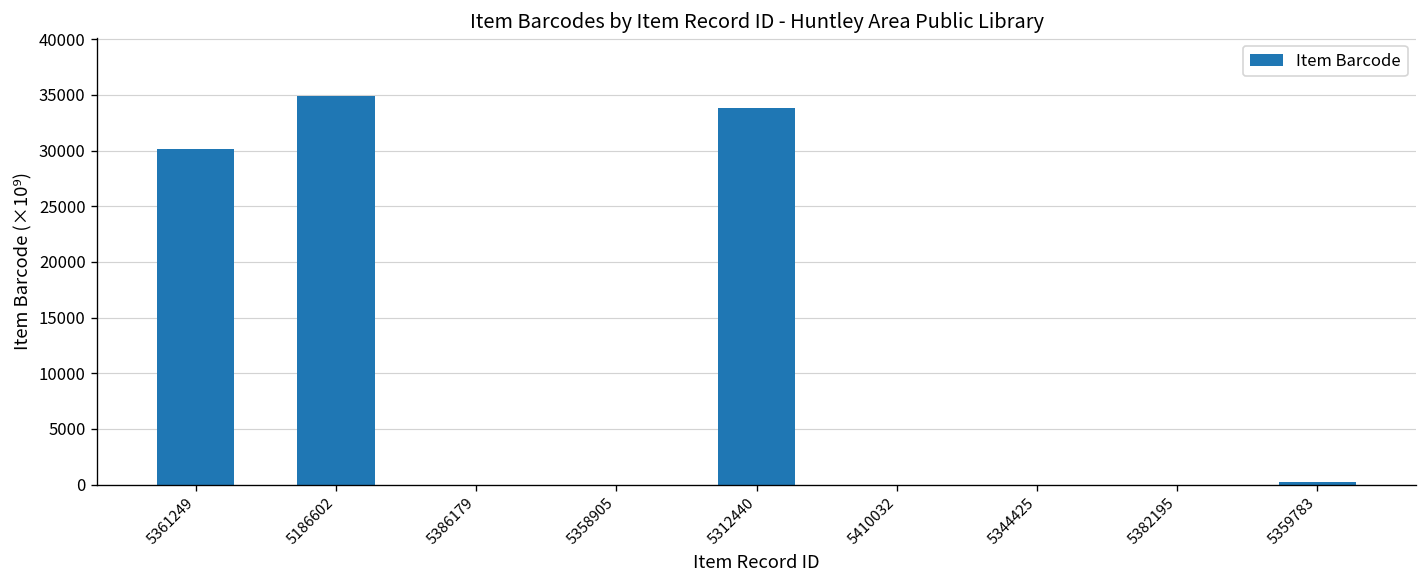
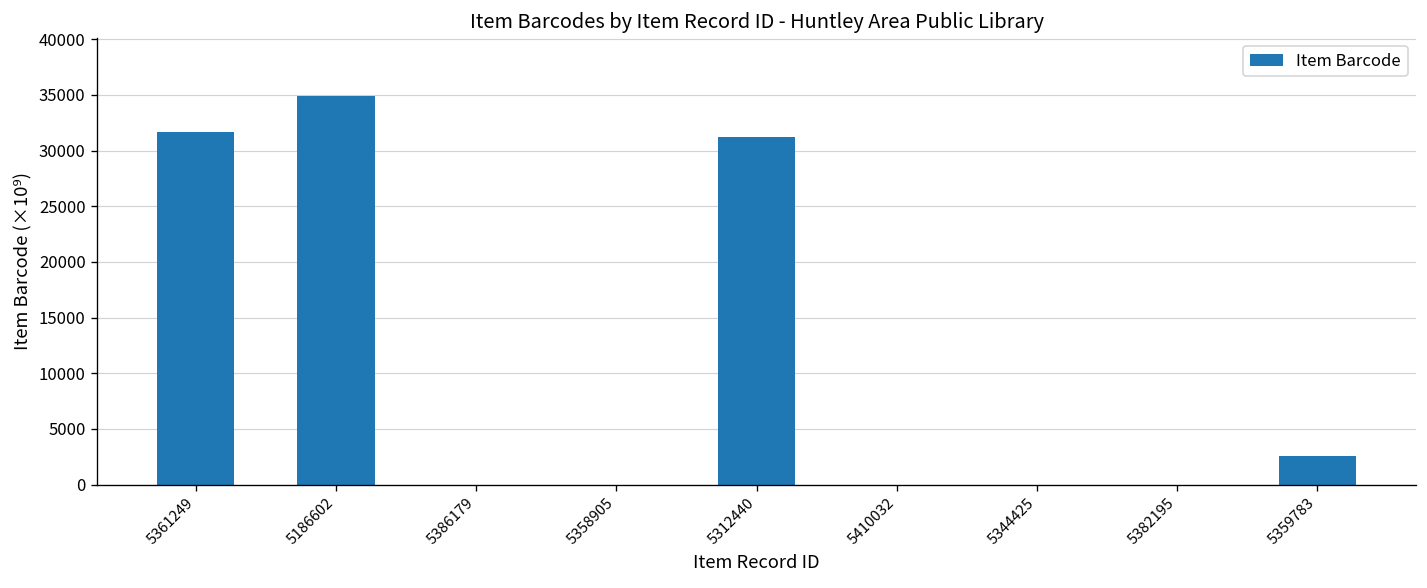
  {
-   "5361249": 30000,
+   "5361249": 32000,
    "5186602": 35000,
-   "5312440": 34000,
-   "5359783": 0
+   "5312440": 31000,
+   "5359783": 3000
  }
